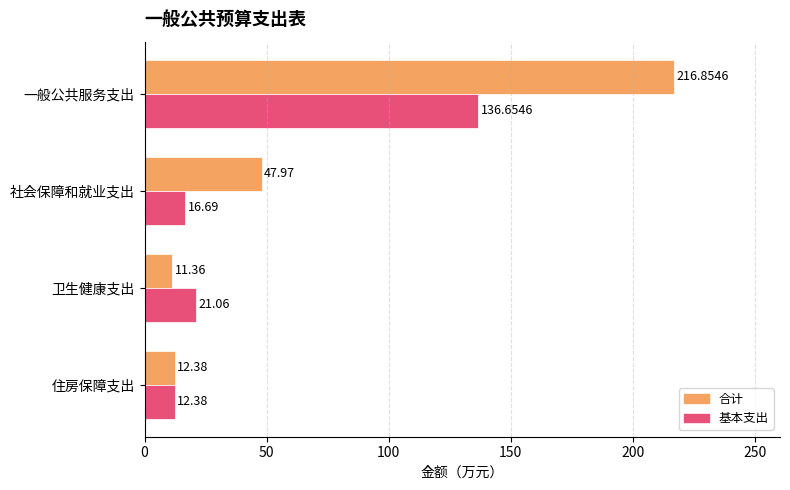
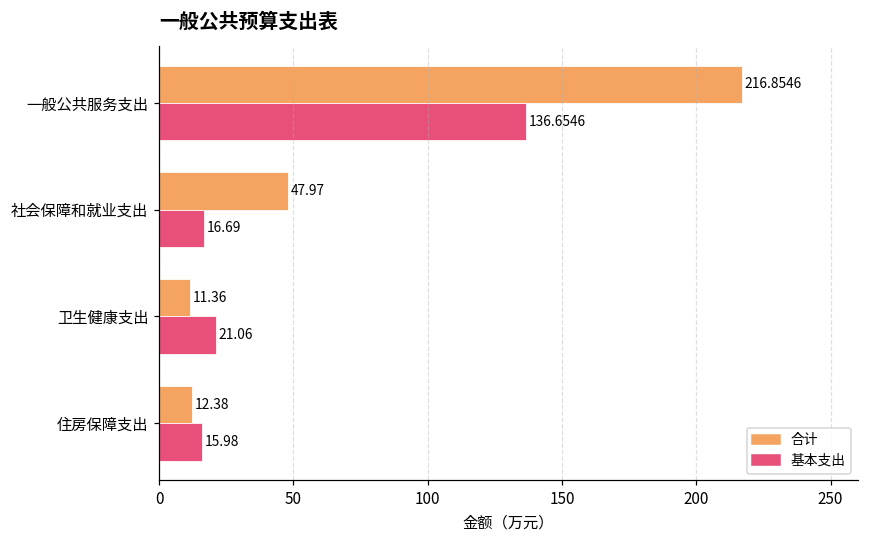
  {
    "合计": {
      "一般公共服务支出": 216.8546,
      "社会保障和就业支出": 47.97,
      "卫生健康支出": 11.36,
      "住房保障支出": 12.38
    },
    "基本支出": {
      "一般公共服务支出": 136.6546,
      "社会保障和就业支出": 16.69,
      "卫生健康支出": 21.06,
-     "住房保障支出": 12.38
+     "住房保障支出": 15.98
    }
  }
